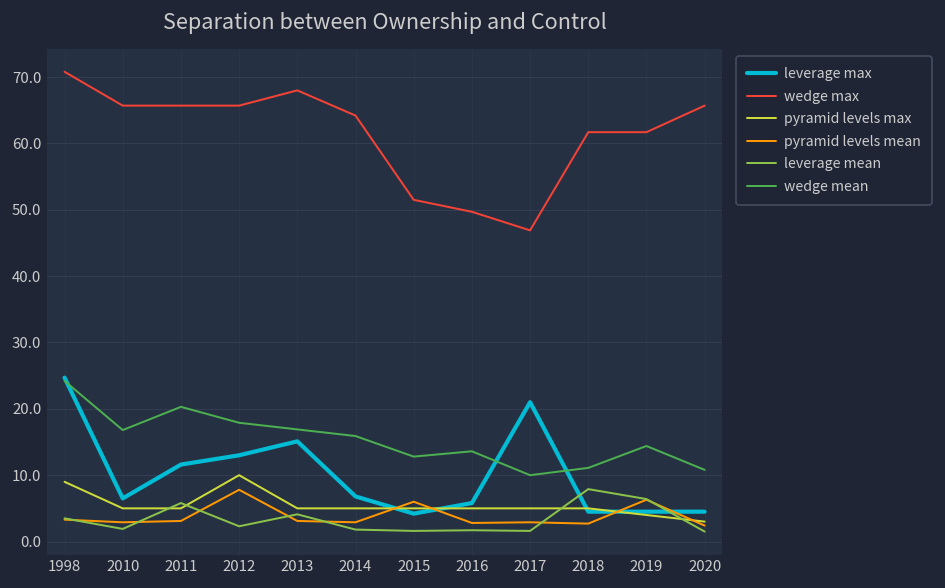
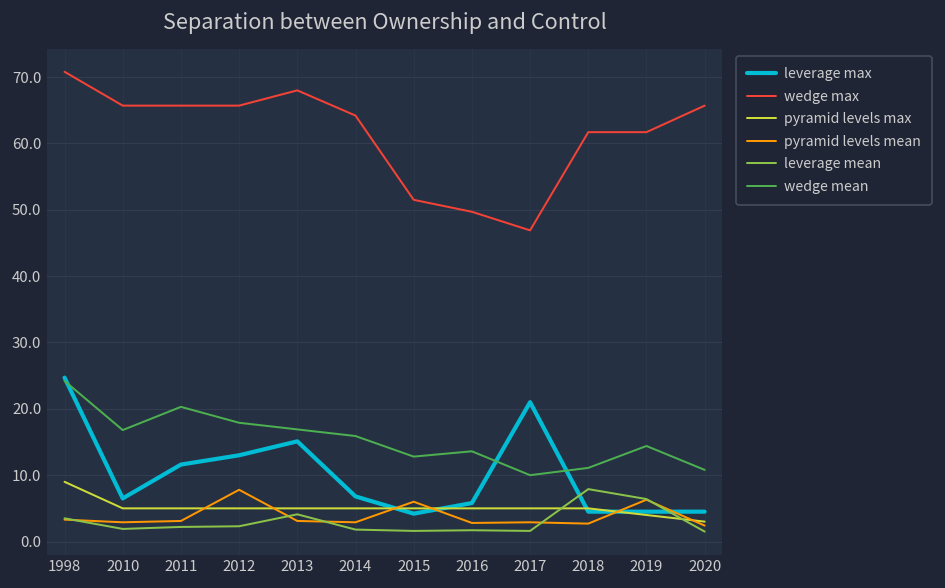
  {
    "leverage max": {
      "1998": 25,
      "2010": 7,
      "2011": 12,
      "2012": 13,
      "2013": 15,
      "2014": 7,
      "2015": 4,
      "2016": 6,
      "2017": 21,
      "2018": 5,
      "2019": 5,
      "2020": 5
    },
    "wedge max": {
      "1998": 71,
      "2010": 66,
      "2011": 66,
      "2012": 66,
      "2013": 68,
      "2014": 64,
      "2015": 52,
      "2016": 50,
      "2017": 47,
      "2018": 62,
      "2019": 62,
      "2020": 66
    },
    "pyramid levels max": {
      "1998": 9,
      "2010": 5,
      "2011": 5,
-     "2012": 10,
+     "2012": 5,
      "2013": 5,
      "2014": 5,
      "2015": 5,
      "2016": 5,
      "2017": 5,
      "2018": 5,
      "2019": 4,
      "2020": 3
    },
    "pyramid levels mean": {
      "2010": 3,
      "2011": 3,
      "2012": 8,
      "2013": 3,
      "2014": 3,
      "2015": 6,
      "2016": 3,
      "2017": 3,
      "2018": 3,
      "2020": 2
    },
    "leverage mean": {
      "2010": 2,
-     "2011": 6,
+     "2011": 2,
      "2012": 2,
      "2013": 4,
      "2014": 2,
      "2015": 2,
      "2016": 2,
      "2017": 2,
      "2018": 8,
      "2020": 2
    },
    "wedge mean": {
      "1998": 24,
      "2010": 17,
      "2011": 20,
      "2012": 18,
      "2013": 17,
      "2014": 16,
      "2015": 13,
      "2016": 14,
      "2017": 10,
      "2018": 11,
      "2019": 14,
      "2020": 11
    }
  }
